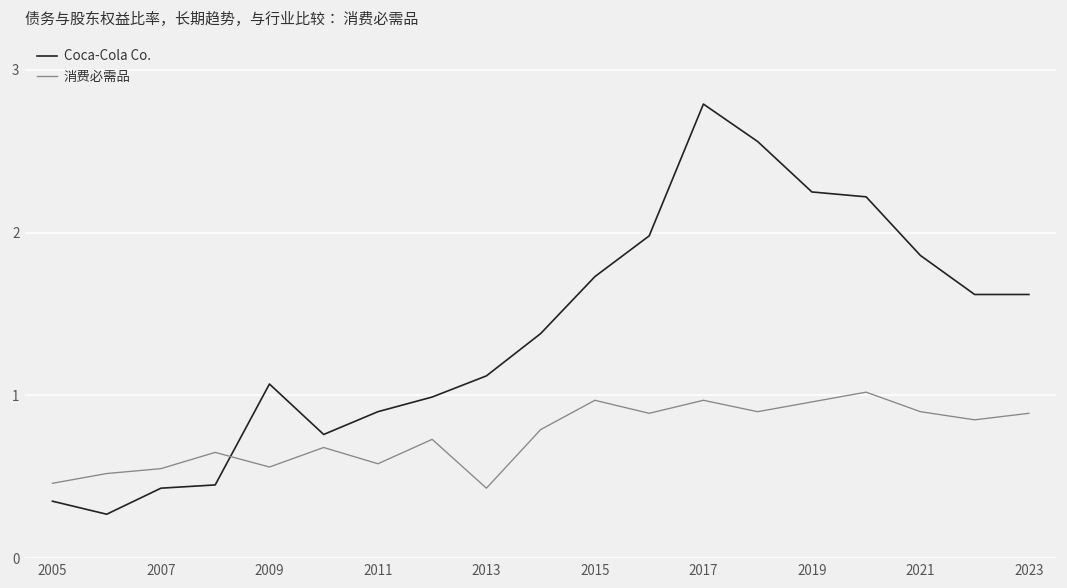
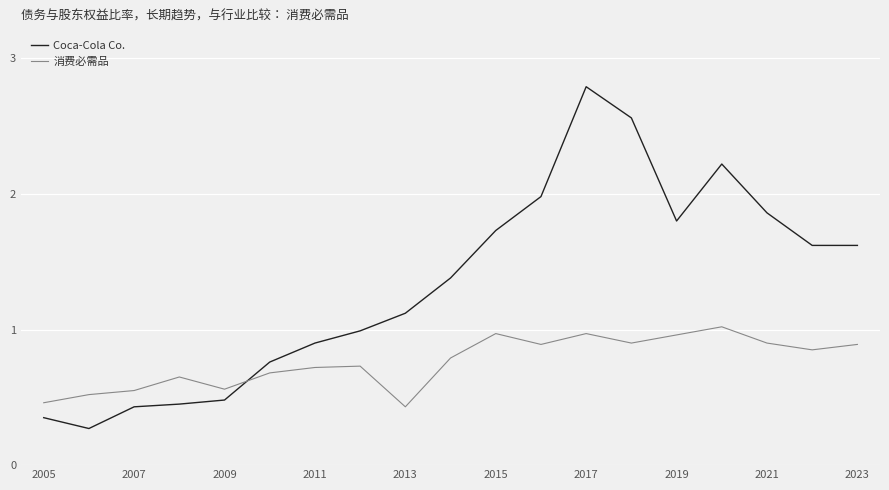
  {
    "Coca-Cola Co.": {
      "2005": 0.35,
      "2007": 0.43,
-     "2009": 1.07,
+     "2009": 0.48,
      "2011": 0.90,
      "2013": 1.12,
      "2015": 1.73,
      "2017": 2.79,
-     "2019": 2.25,
+     "2019": 1.80,
      "2021": 1.86,
      "2023": 1.62
    },
    "消费必需品": {
      "2005": 0.46,
      "2007": 0.55,
      "2009": 0.56,
-     "2011": 0.58,
+     "2011": 0.72,
      "2013": 0.43,
      "2015": 0.97,
      "2017": 0.97,
      "2019": 0.96,
      "2021": 0.90,
      "2023": 0.89
    }
  }
